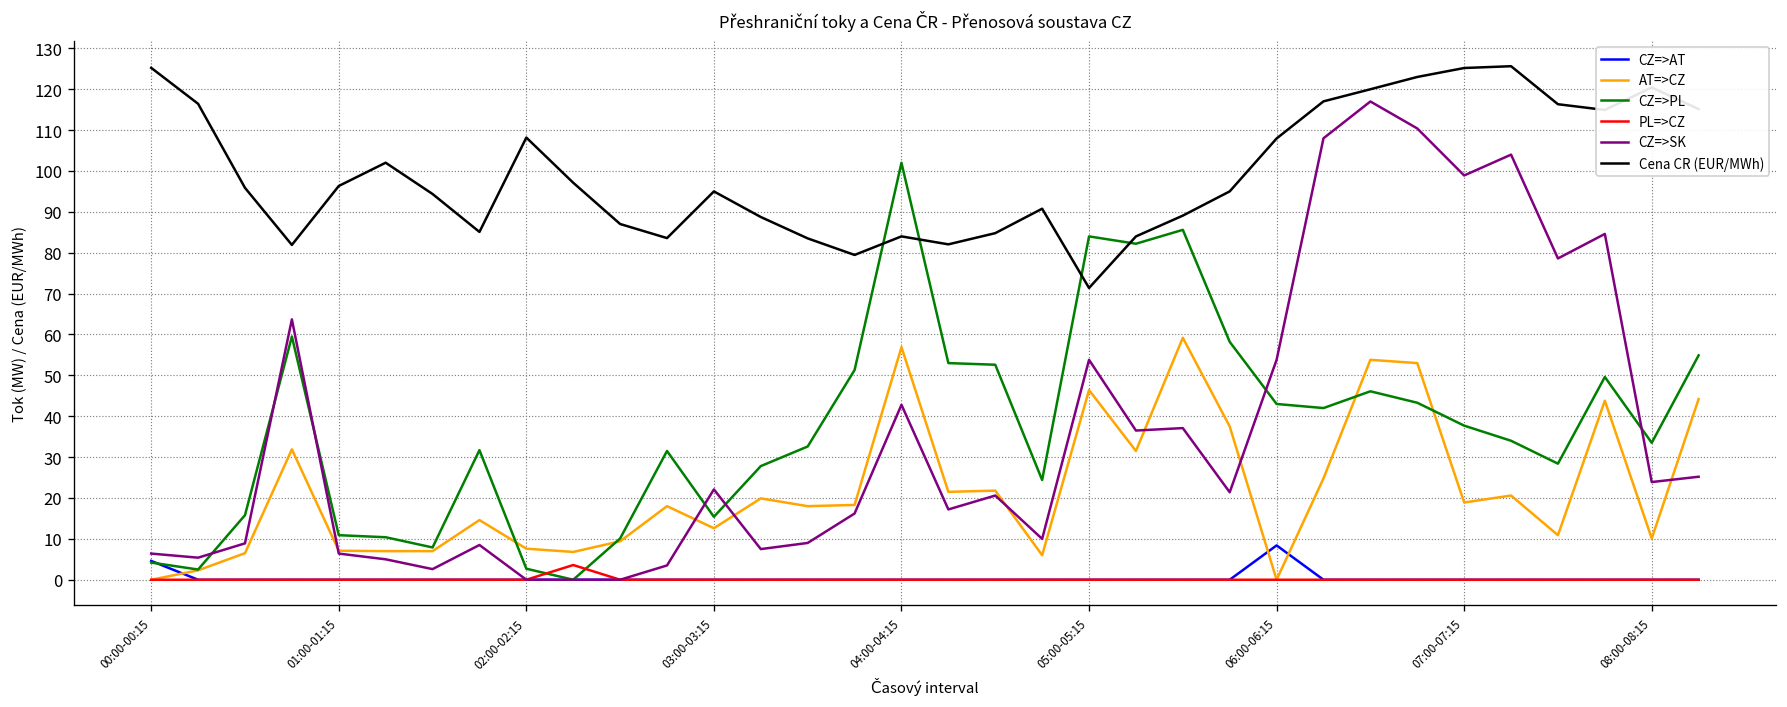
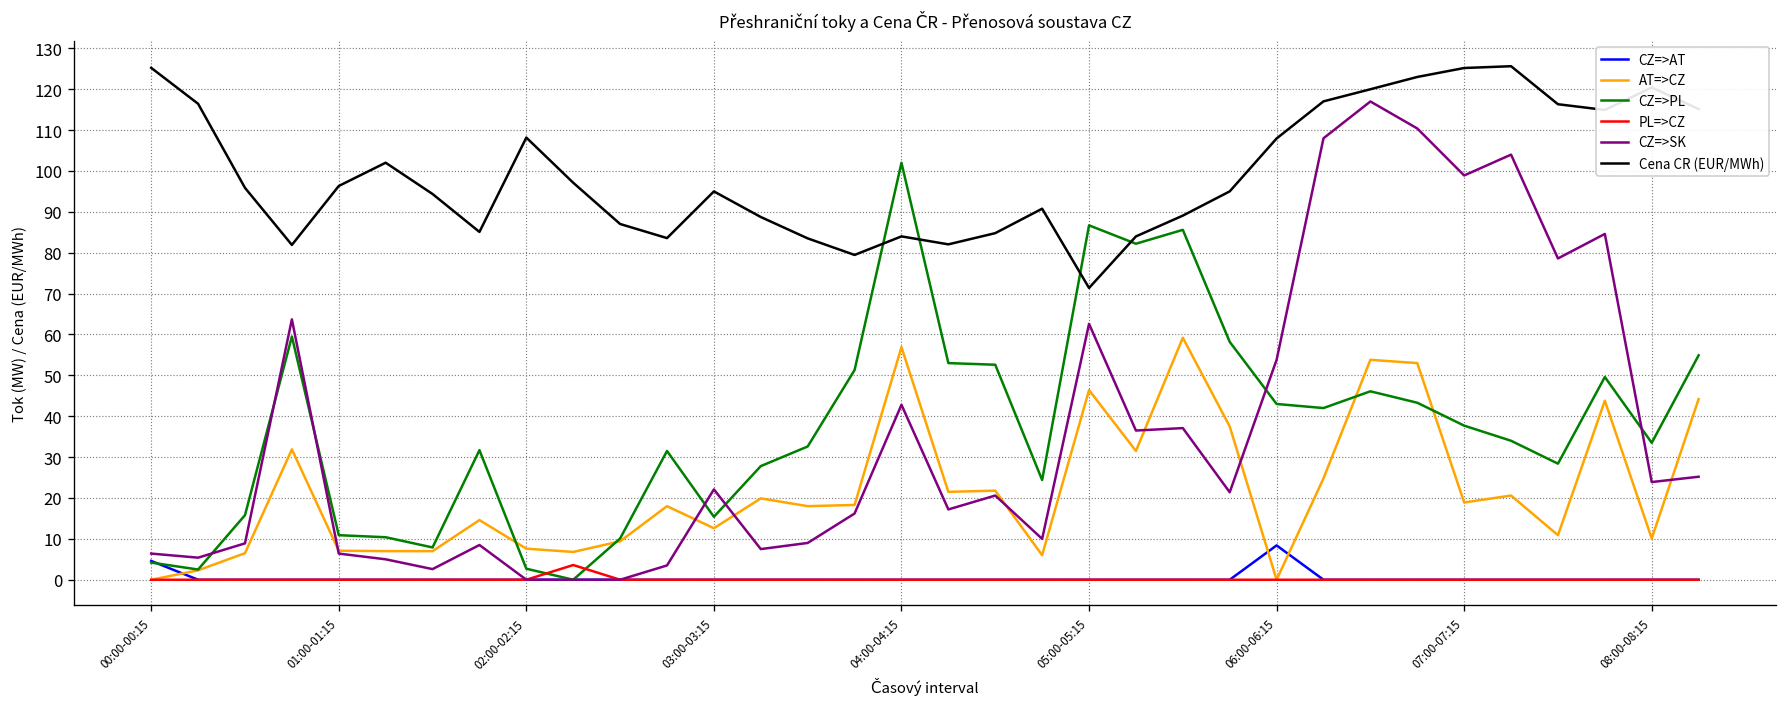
  {
    "CZ=>AT": {
      "06:00-06:15": 8
    },
    "AT=>CZ": {
      "02:00-02:15": 8,
      "03:00-03:15": 13,
      "04:00-04:15": 57,
      "05:00-05:15": 46,
      "07:00-07:15": 19,
      "08:00-08:15": 10
    },
    "CZ=>PL": {
      "01:00-01:15": 11,
      "02:00-02:15": 3,
      "03:00-03:15": 15,
      "04:00-04:15": 102,
-     "05:00-05:15": 84,
+     "05:00-05:15": 87,
      "06:00-06:15": 43,
      "07:00-07:15": 38,
      "08:00-08:15": 34
    },
    "CZ=>SK": {
      "00:00-00:15": 6,
      "03:00-03:15": 22,
      "04:00-04:15": 43,
-     "05:00-05:15": 54,
+     "05:00-05:15": 63,
      "06:00-06:15": 54,
      "07:00-07:15": 99,
      "08:00-08:15": 24
    },
    "Cena CR (EUR/MWh)": {
      "00:00-00:15": 125,
      "01:00-01:15": 96,
      "02:00-02:15": 108,
      "03:00-03:15": 95,
      "04:00-04:15": 84,
      "05:00-05:15": 71,
      "06:00-06:15": 108,
      "07:00-07:15": 125
    }
  }
